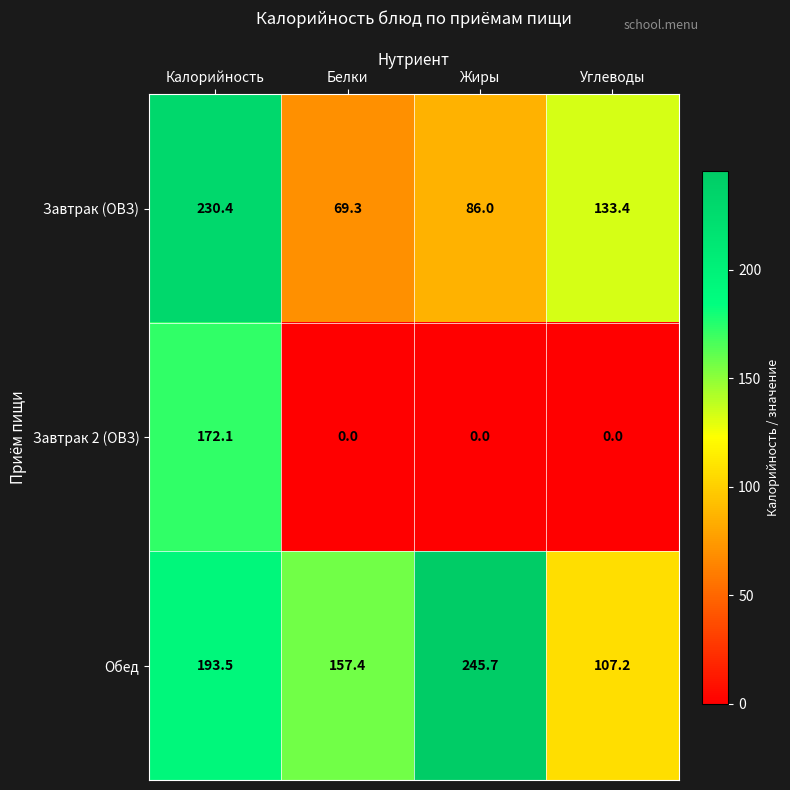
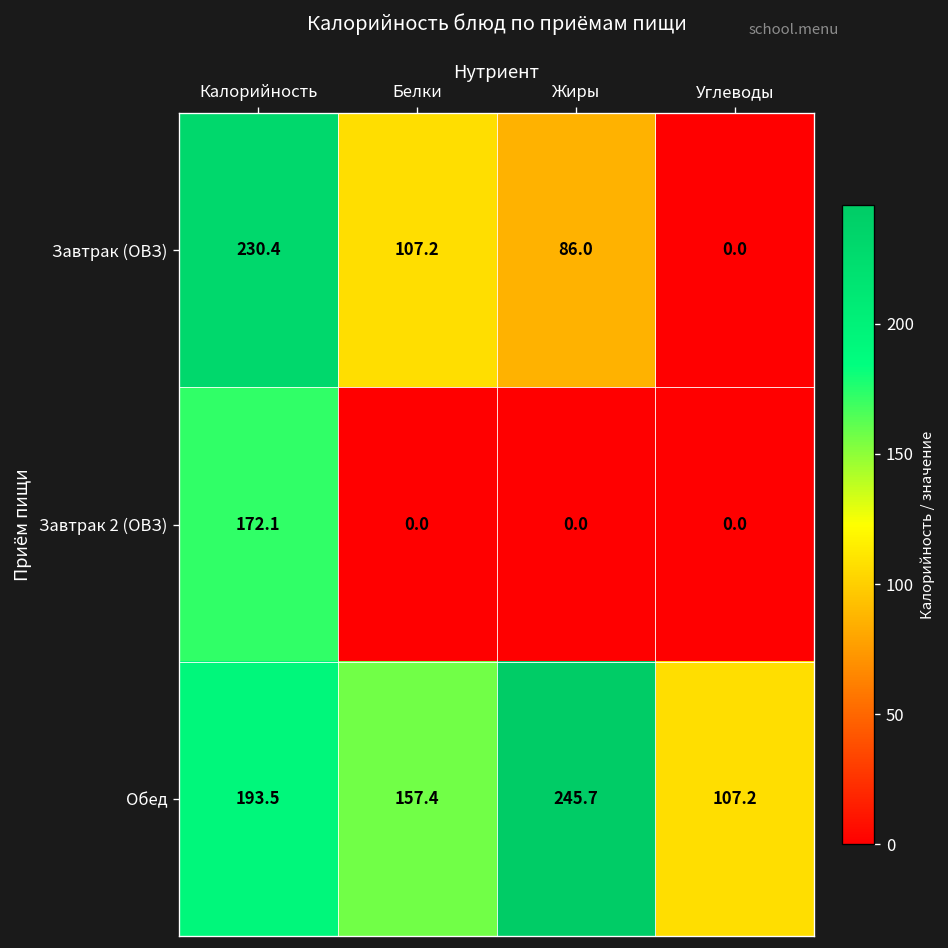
  {
    "Завтрак (ОВЗ)": {
      "Калорийность": 230.4,
-     "Белки": 69.3,
+     "Белки": 107.2,
      "Жиры": 86.0,
-     "Углеводы": 133.4
+     "Углеводы": 0.0
    },
    "Завтрак 2 (ОВЗ)": {
      "Калорийность": 172.1,
      "Белки": 0.0,
      "Жиры": 0.0,
      "Углеводы": 0.0
    },
    "Обед": {
      "Калорийность": 193.5,
      "Белки": 157.4,
      "Жиры": 245.7,
      "Углеводы": 107.2
    }
  }
